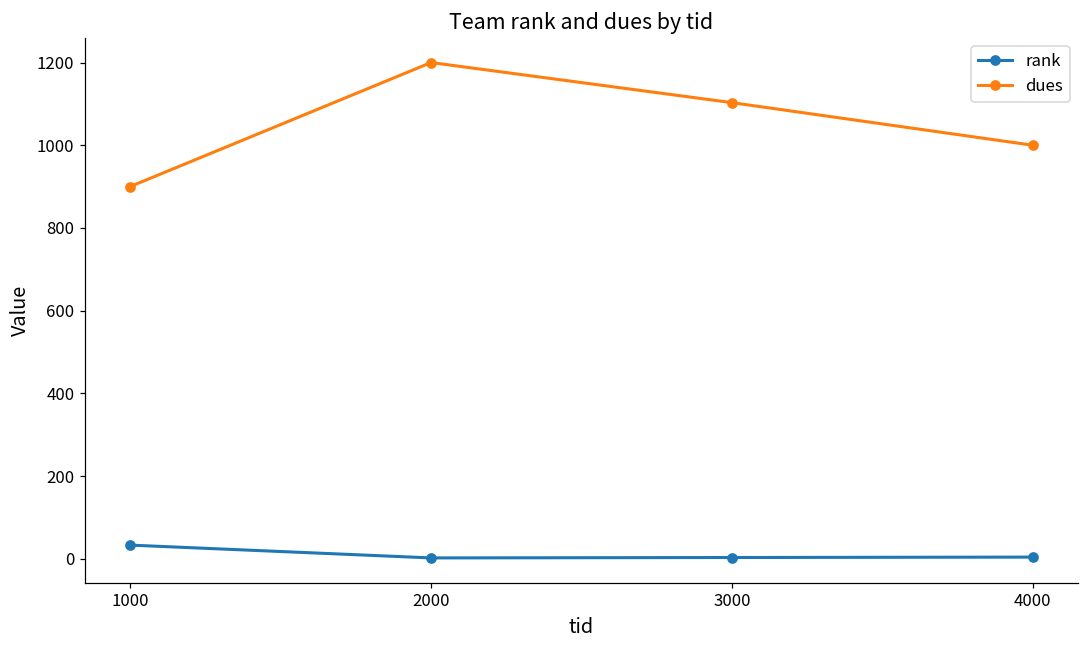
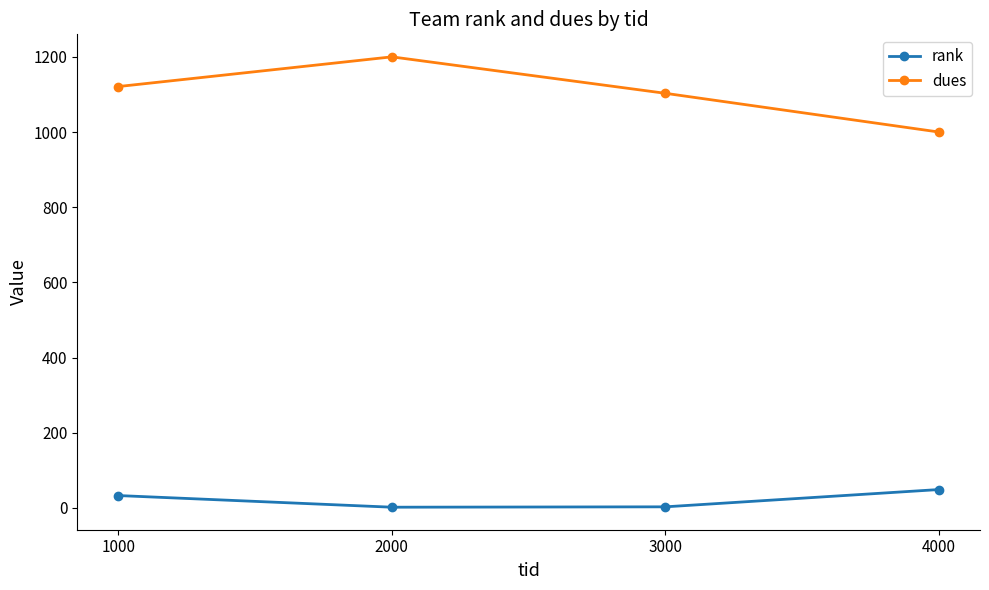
  {
    "rank": {
      "1000": 30,
      "2000": 0,
      "3000": 0,
-     "4000": 0
+     "4000": 50
    },
    "dues": {
-     "1000": 900,
+     "1000": 1120,
      "2000": 1200,
      "3000": 1100,
      "4000": 1000
    }
  }
